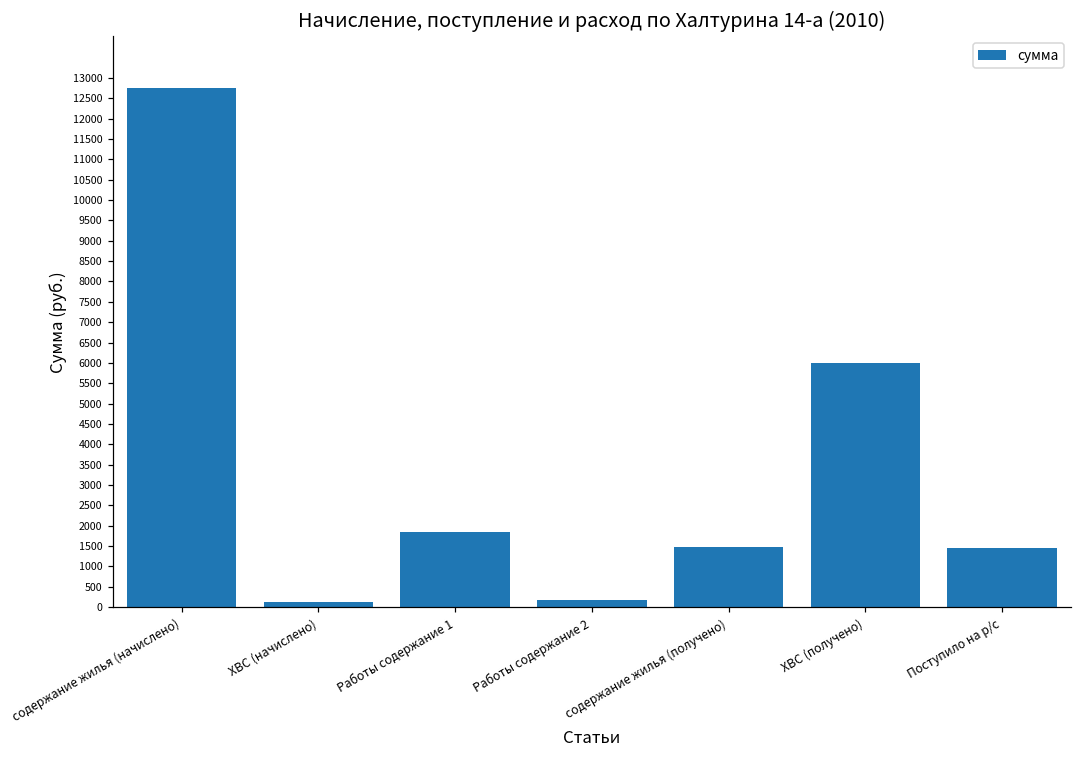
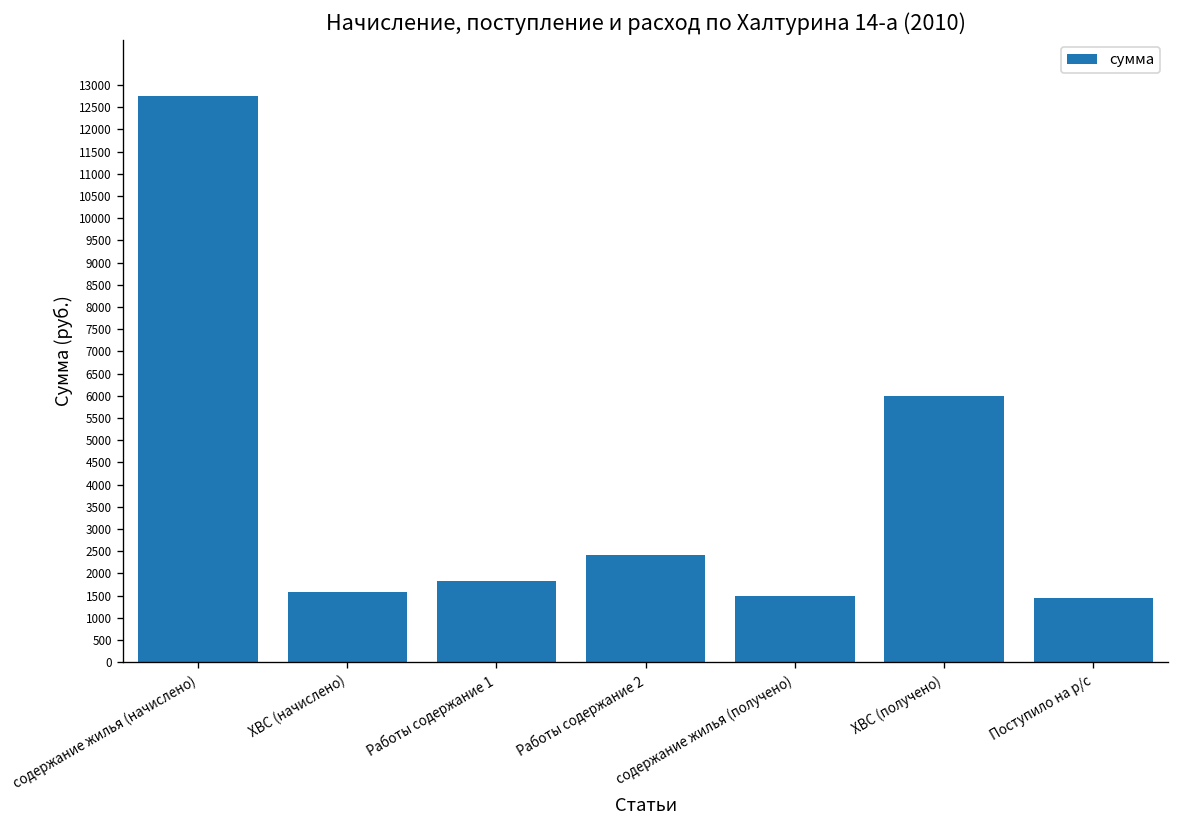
  {
    "содержание жилья (начислено)": 12700,
-   "ХВС (начислено)": 100,
+   "ХВС (начислено)": 1600,
    "Работы содержание 1": 1800,
-   "Работы содержание 2": 200,
+   "Работы содержание 2": 2400,
    "содержание жилья (получено)": 1500,
    "ХВС (получено)": 6000,
    "Поступило на р/с": 1500
  }
